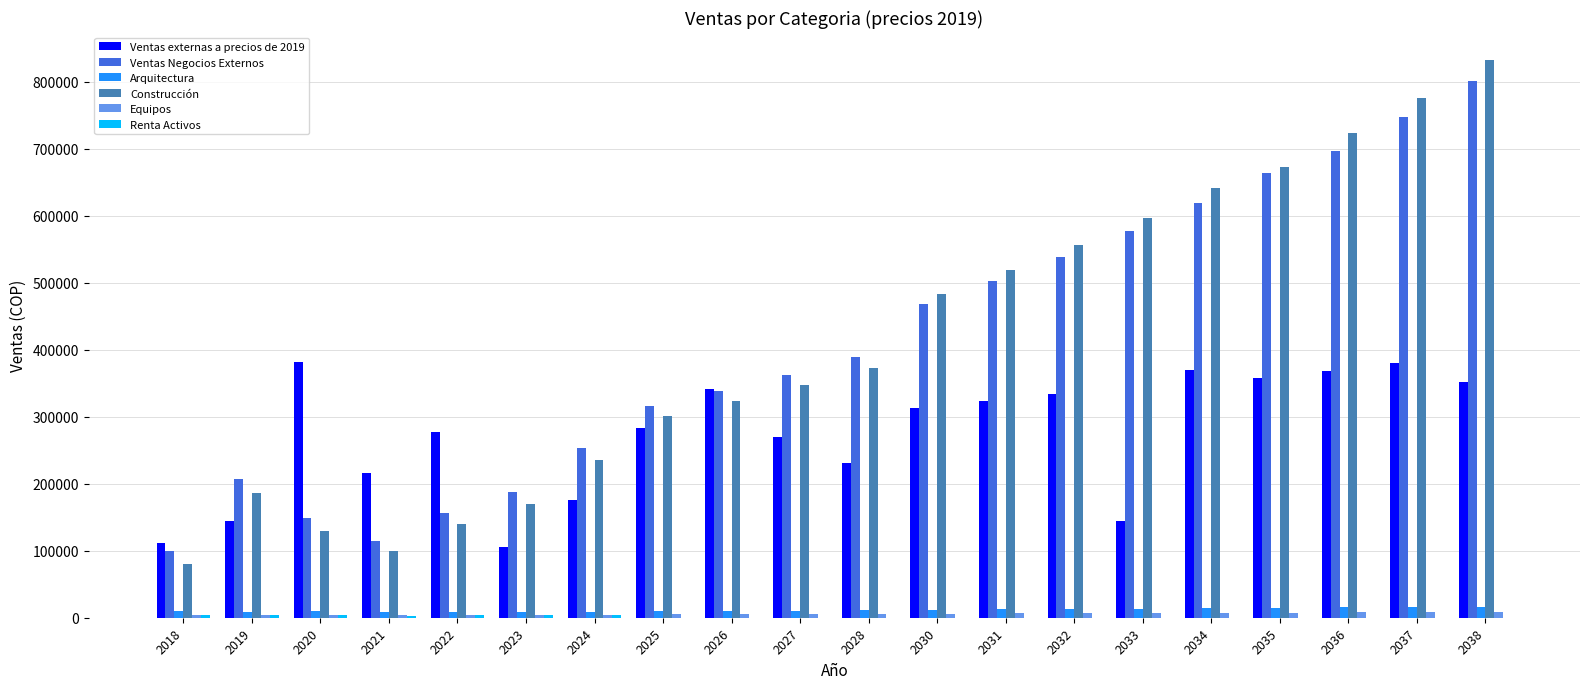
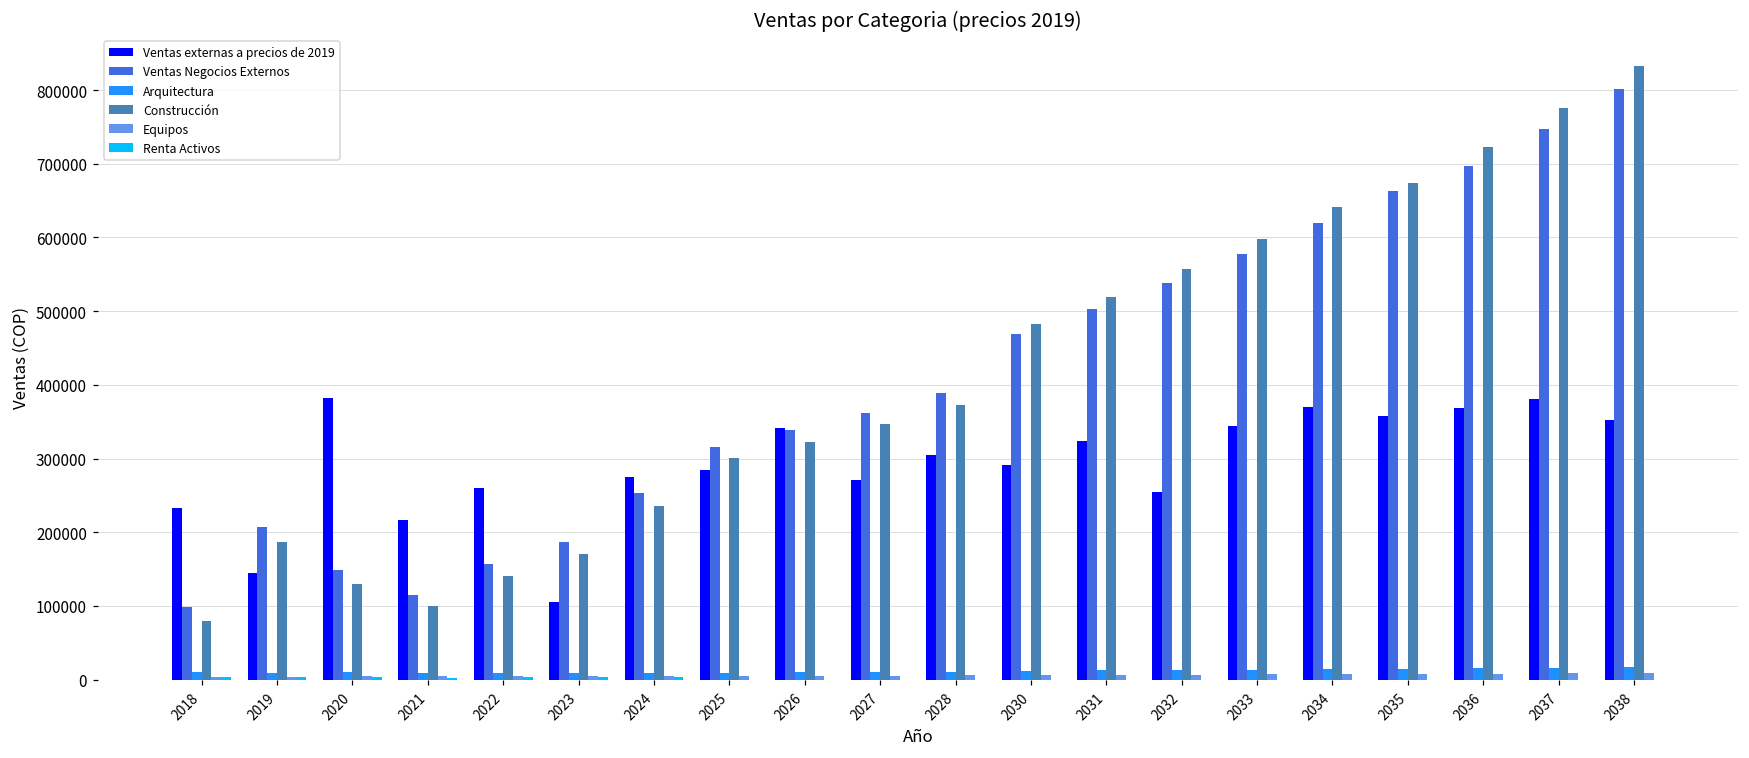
  {
    "Ventas externas a precios de 2019": {
-     "2018": 110000,
+     "2018": 230000,
      "2019": 140000,
      "2020": 380000,
      "2021": 220000,
-     "2022": 280000,
+     "2022": 260000,
      "2023": 100000,
-     "2024": 180000,
+     "2024": 280000,
      "2025": 280000,
      "2026": 340000,
      "2027": 270000,
-     "2028": 230000,
-     "2030": 310000,
+     "2028": 300000,
+     "2030": 290000,
      "2031": 320000,
-     "2032": 330000,
-     "2033": 140000,
+     "2032": 250000,
+     "2033": 340000,
      "2034": 370000,
      "2035": 360000,
      "2036": 370000,
      "2037": 380000,
      "2038": 350000
    }
  }
